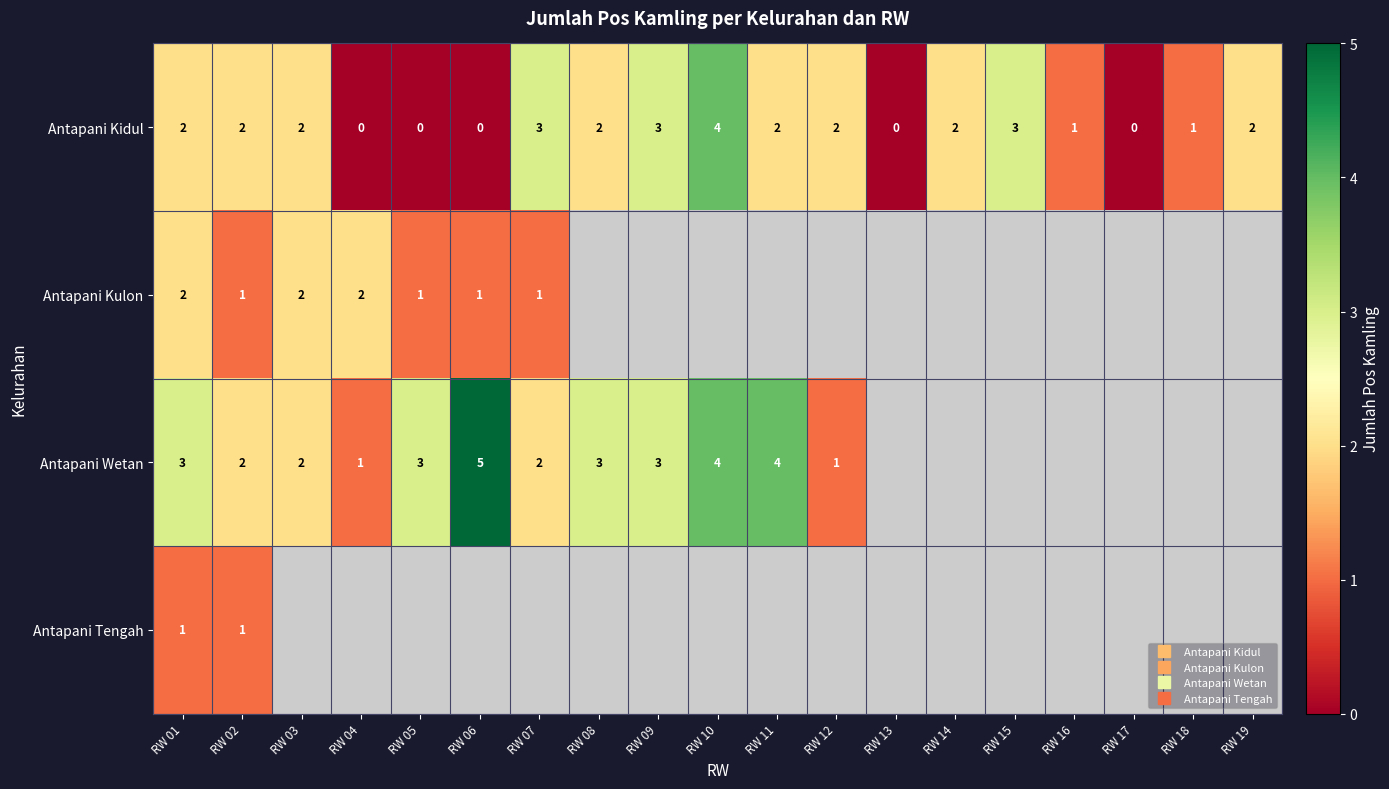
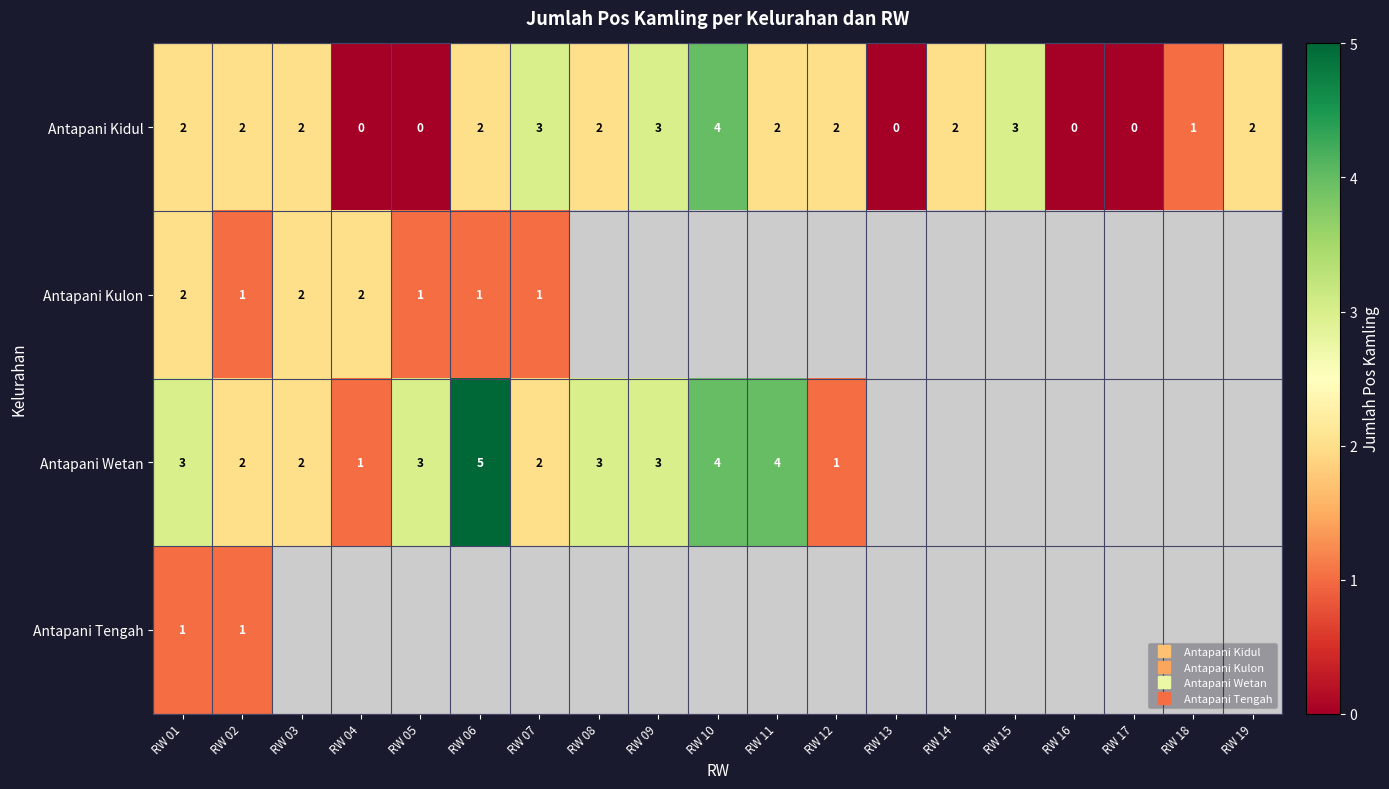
  {
    "Antapani Kidul": {
      "RW 01": 2,
      "RW 02": 2,
      "RW 03": 2,
      "RW 04": 0,
      "RW 05": 0,
-     "RW 06": 0,
+     "RW 06": 2,
      "RW 07": 3,
      "RW 08": 2,
      "RW 09": 3,
      "RW 10": 4,
      "RW 11": 2,
      "RW 12": 2,
      "RW 13": 0,
      "RW 14": 2,
      "RW 15": 3,
-     "RW 16": 1,
+     "RW 16": 0,
      "RW 17": 0,
      "RW 18": 1,
      "RW 19": 2
    },
    "Antapani Kulon": {
      "RW 01": 2,
      "RW 02": 1,
      "RW 03": 2,
      "RW 04": 2,
      "RW 05": 1,
      "RW 06": 1,
      "RW 07": 1
    },
    "Antapani Wetan": {
      "RW 01": 3,
      "RW 02": 2,
      "RW 03": 2,
      "RW 04": 1,
      "RW 05": 3,
      "RW 06": 5,
      "RW 07": 2,
      "RW 08": 3,
      "RW 09": 3,
      "RW 10": 4,
      "RW 11": 4,
      "RW 12": 1
    },
    "Antapani Tengah": {
      "RW 01": 1,
      "RW 02": 1
    }
  }
